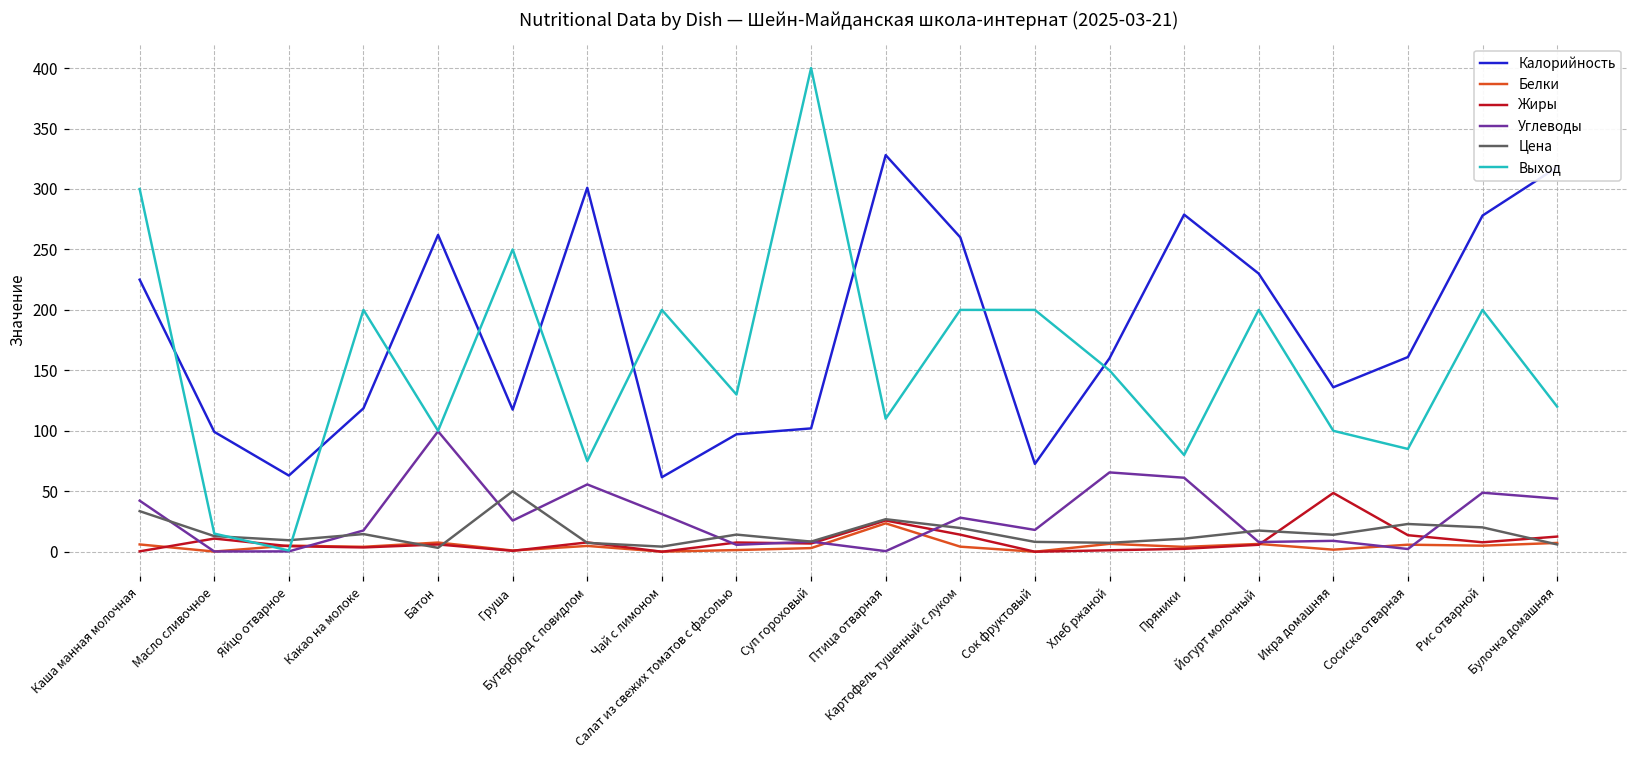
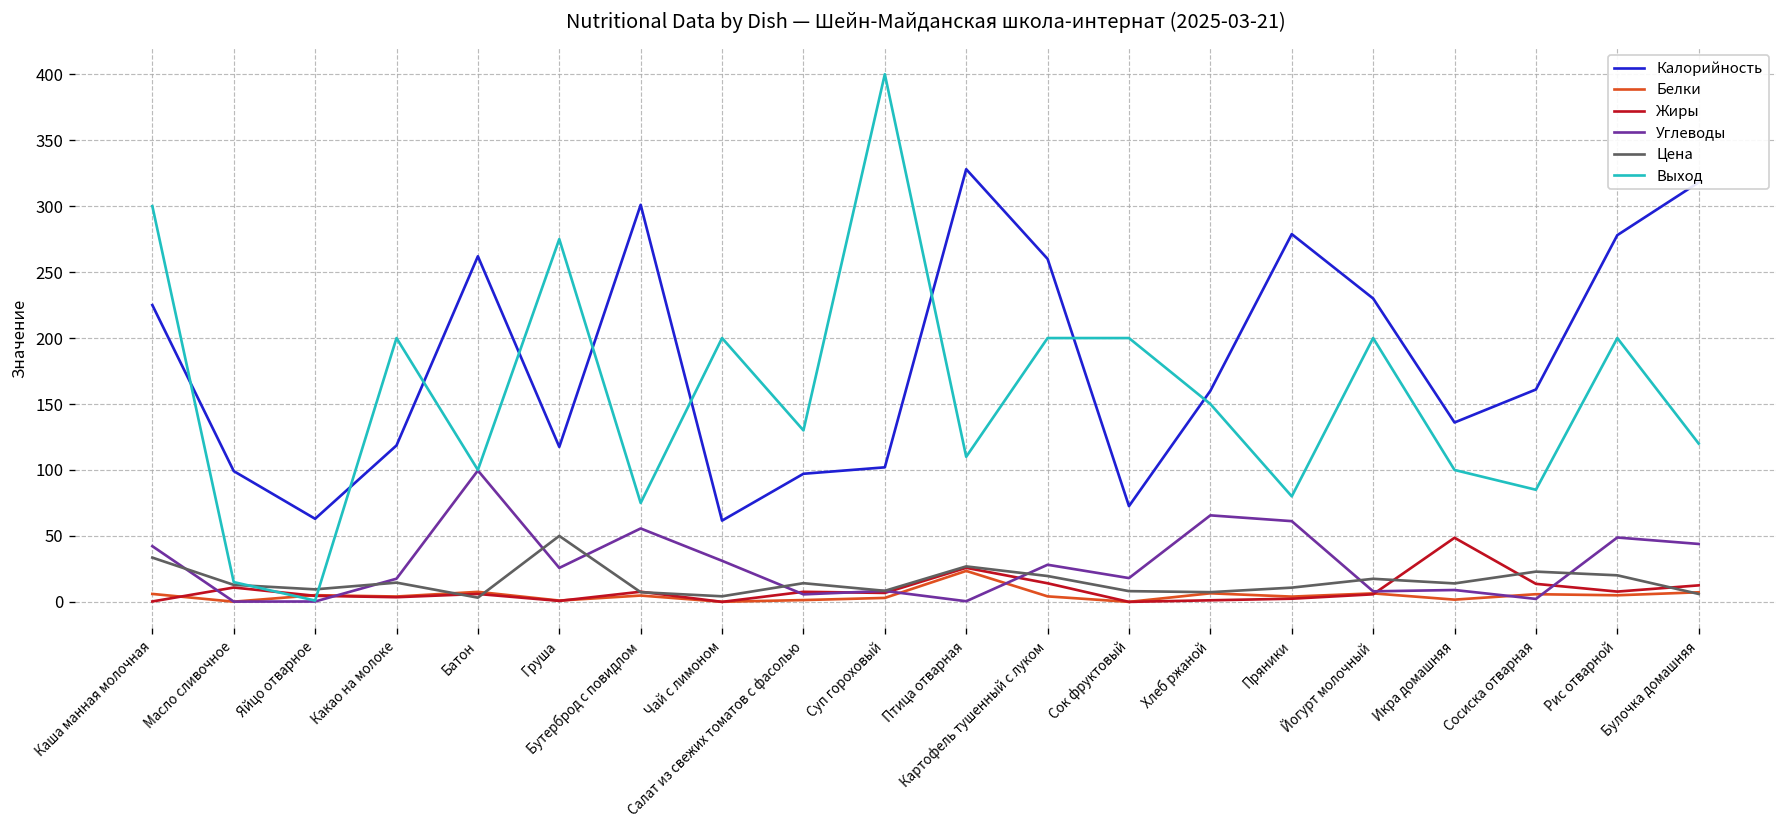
  {
    "Калорийность": {
      "Каша манная молочная": 225,
      "Масло сливочное": 99,
      "Яйцо отварное": 63,
      "Какао на молоке": 119,
      "Батон": 262,
      "Груша": 118,
      "Бутерброд с повидлом": 301,
      "Чай с лимоном": 62,
      "Салат из свежих томатов с фасолью": 97,
      "Суп гороховый": 102,
      "Птица отварная": 328,
      "Картофель тушенный с луком": 260,
      "Сок фруктовый": 73,
      "Хлеб ржаной": 160,
      "Пряники": 279,
      "Йогурт молочный": 230,
      "Икра домашняя": 136,
      "Сосиска отварная": 161,
      "Рис отварной": 278
    },
    "Белки": {
      "Каша манная молочная": 6,
      "Бутерброд с повидлом": 5,
      "Салат из свежих томатов с фасолью": 1,
      "Суп гороховый": 3,
      "Птица отварная": 23,
      "Картофель тушенный с луком": 4,
      "Икра домашняя": 2,
      "Сосиска отварная": 6,
      "Рис отварной": 5
    },
    "Жиры": {
      "Каша манная молочная": 0,
      "Картофель тушенный с луком": 14,
      "Хлеб ржаной": 1,
      "Икра домашняя": 49,
      "Сосиска отварная": 14,
      "Рис отварной": 8,
      "Булочка домашняя": 13
    },
    "Углеводы": {
      "Каша манная молочная": 42,
      "Какао на молоке": 18,
      "Груша": 26,
      "Бутерброд с повидлом": 56,
      "Чай с лимоном": 31,
      "Птица отварная": 0,
      "Картофель тушенный с луком": 28,
      "Сок фруктовый": 18,
      "Хлеб ржаной": 66,
      "Пряники": 61,
      "Икра домашняя": 9,
      "Сосиска отварная": 2,
      "Рис отварной": 49,
      "Булочка домашняя": 44
    },
    "Цена": {
      "Каша манная молочная": 34,
      "Яйцо отварное": 10,
      "Какао на молоке": 15,
      "Батон": 3,
      "Груша": 50,
      "Чай с лимоном": 4,
      "Салат из свежих томатов с фасолью": 14,
      "Картофель тушенный с луком": 20,
      "Сок фруктовый": 8,
      "Пряники": 11,
      "Йогурт молочный": 18,
      "Икра домашняя": 14,
      "Сосиска отварная": 23,
      "Рис отварной": 20
    },
    "Выход": {
      "Каша манная молочная": 300,
      "Какао на молоке": 200,
-     "Груша": 250,
+     "Груша": 275,
      "Бутерброд с повидлом": 75,
      "Чай с лимоном": 200,
      "Салат из свежих томатов с фасолью": 130,
      "Суп гороховый": 400,
      "Птица отварная": 110,
      "Картофель тушенный с луком": 200,
      "Сок фруктовый": 200,
      "Хлеб ржаной": 150,
      "Пряники": 80,
      "Йогурт молочный": 200,
      "Икра домашняя": 100,
      "Сосиска отварная": 85,
      "Рис отварной": 200,
      "Булочка домашняя": 120
    }
  }
